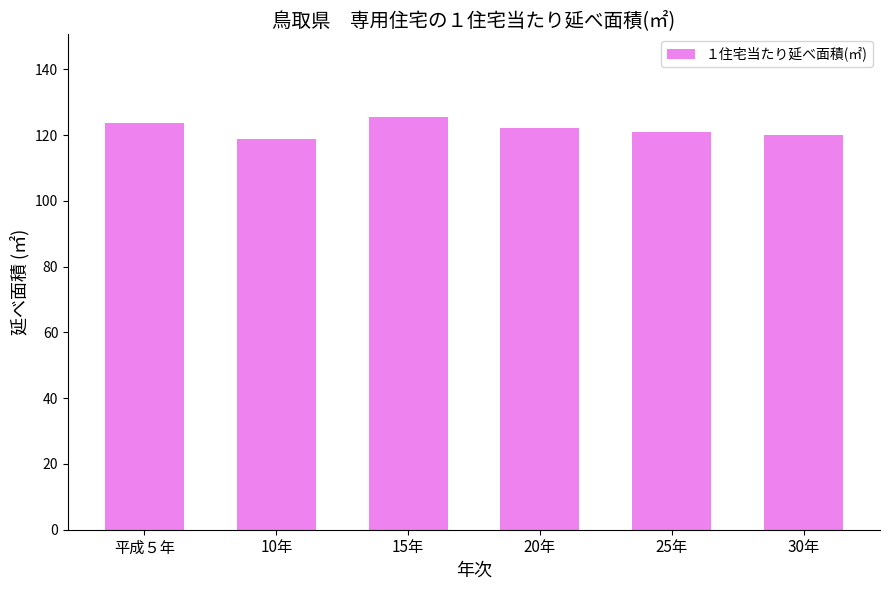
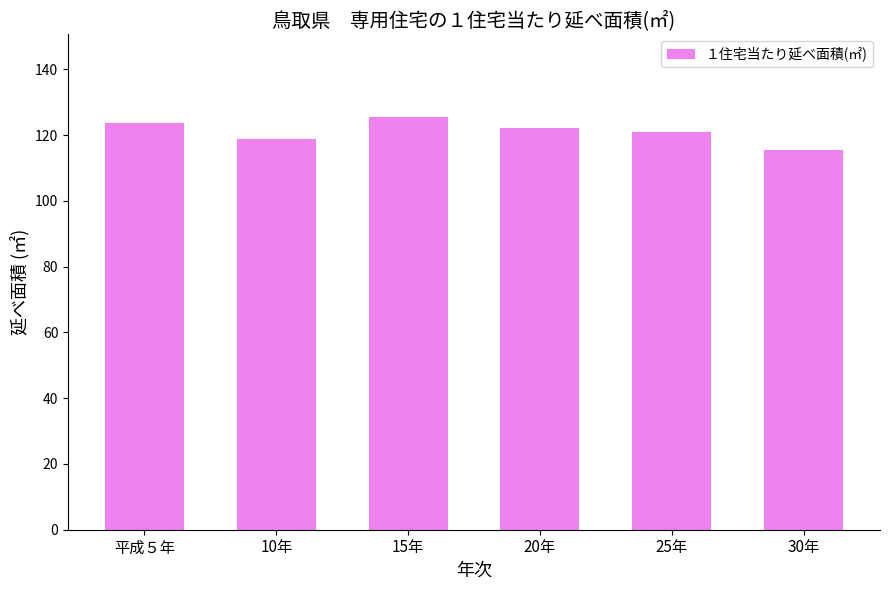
  {
    "平成５年": 124,
    "10年": 119,
    "15年": 126,
    "20年": 122,
    "25年": 121,
-   "30年": 120
+   "30年": 116
  }
